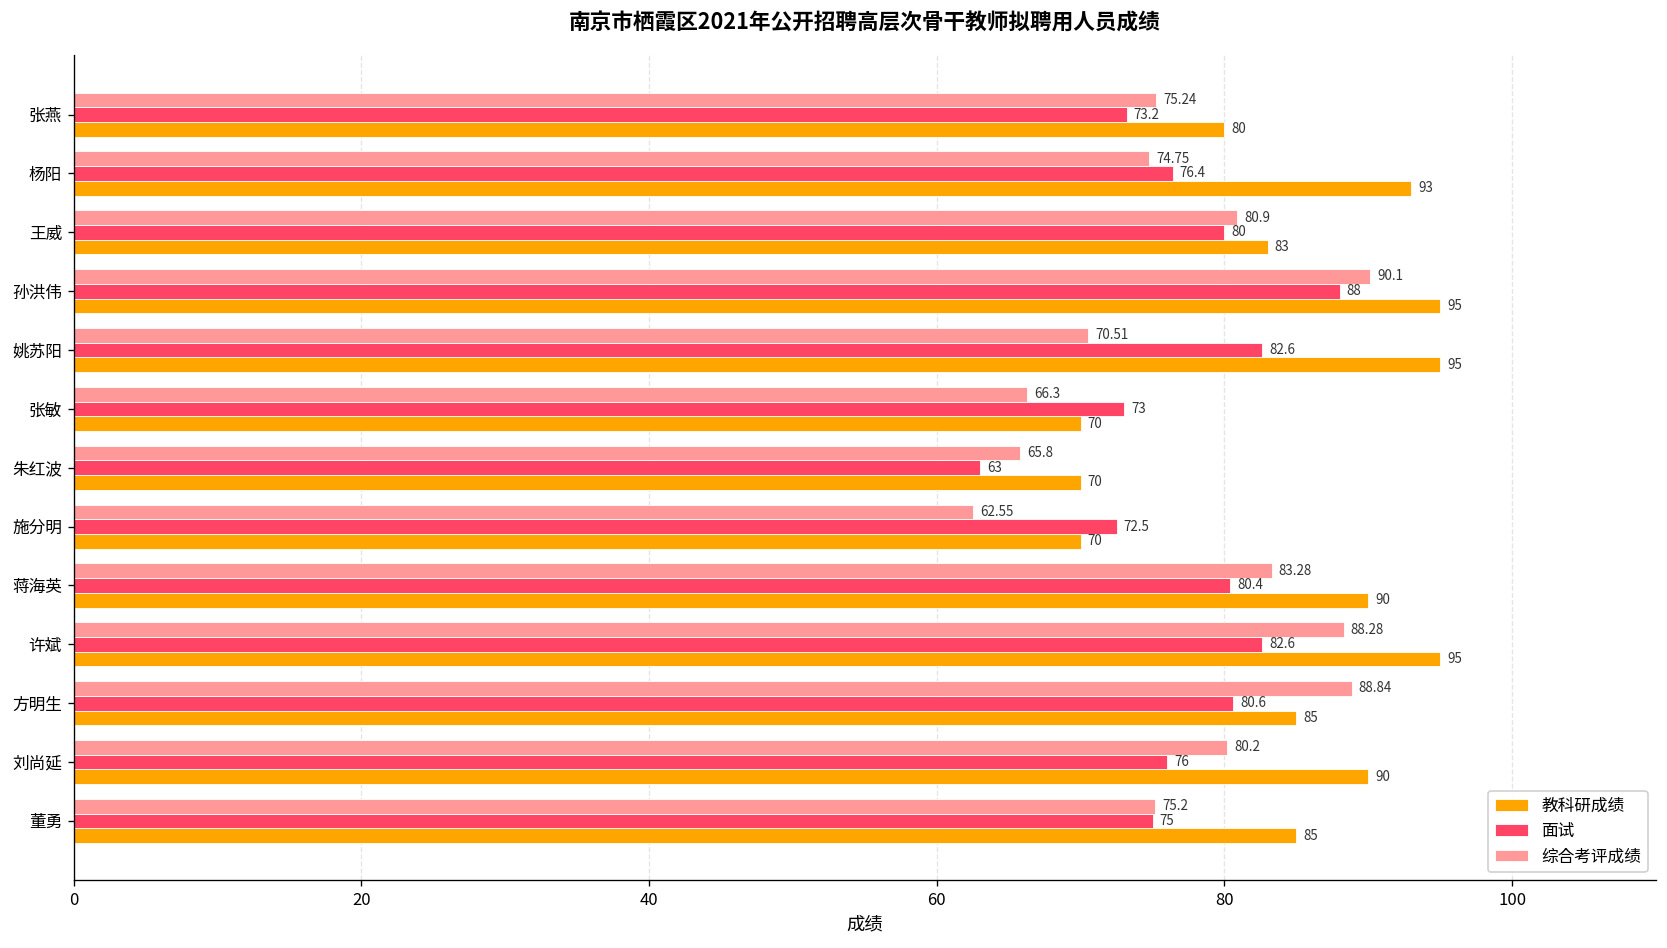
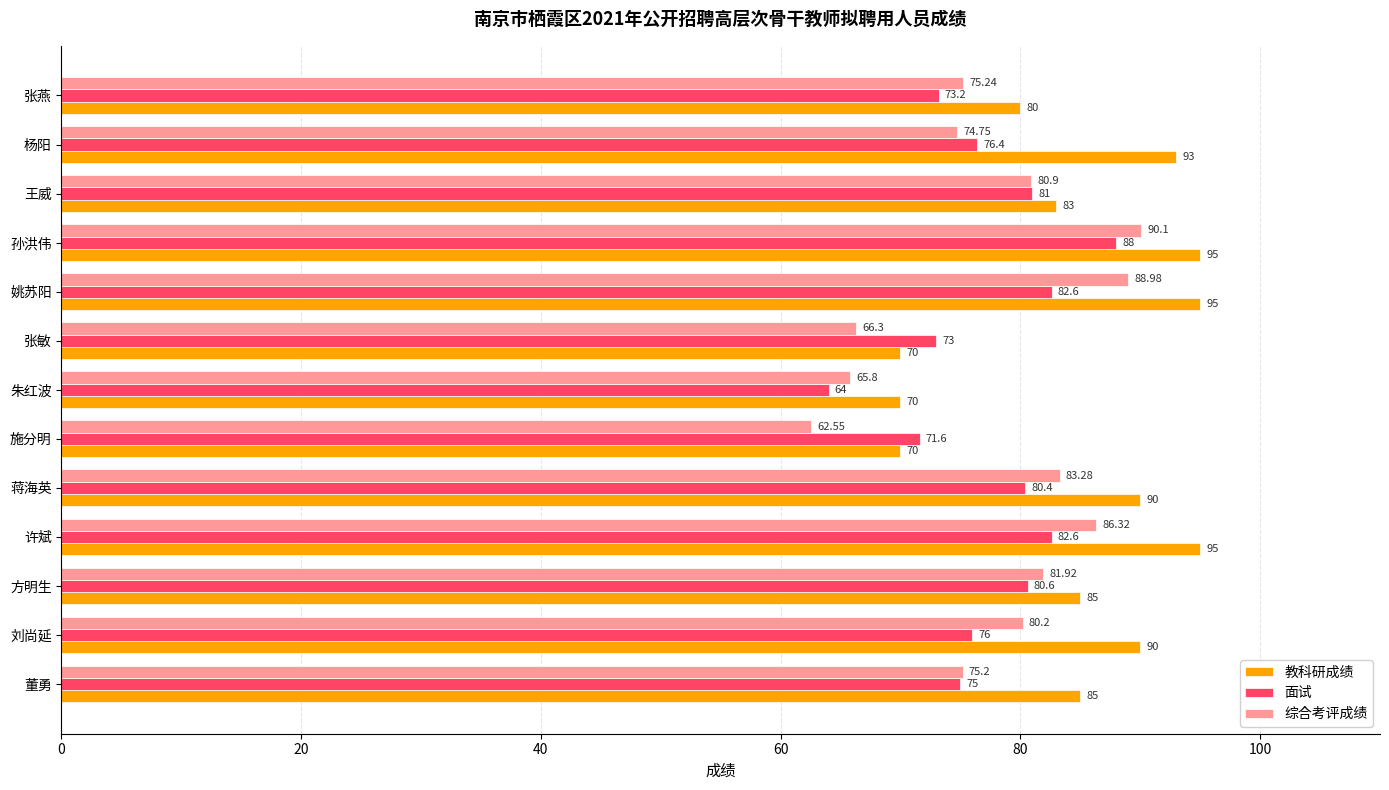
  {
    "教科研成绩": {
      "张燕": 80,
      "杨阳": 93,
      "王威": 83,
      "孙洪伟": 95,
      "姚苏阳": 95,
      "张敏": 70,
      "朱红波": 70,
      "施分明": 70,
      "蒋海英": 90,
      "许斌": 95,
      "方明生": 85,
      "刘尚延": 90,
      "董勇": 85
    },
    "面试": {
      "张燕": 73.2,
      "杨阳": 76.4,
-     "王威": 80,
+     "王威": 81,
      "孙洪伟": 88,
      "姚苏阳": 82.6,
      "张敏": 73,
-     "朱红波": 63,
-     "施分明": 72.5,
+     "朱红波": 64,
+     "施分明": 71.6,
      "蒋海英": 80.4,
      "许斌": 82.6,
      "方明生": 80.6,
      "刘尚延": 76,
      "董勇": 75
    },
    "综合考评成绩": {
      "张燕": 75.24,
      "杨阳": 74.75,
      "王威": 80.9,
      "孙洪伟": 90.1,
-     "姚苏阳": 70.51,
+     "姚苏阳": 88.98,
      "张敏": 66.3,
      "朱红波": 65.8,
      "施分明": 62.55,
      "蒋海英": 83.28,
-     "许斌": 88.28,
-     "方明生": 88.84,
+     "许斌": 86.32,
+     "方明生": 81.92,
      "刘尚延": 80.2,
      "董勇": 75.2
    }
  }
